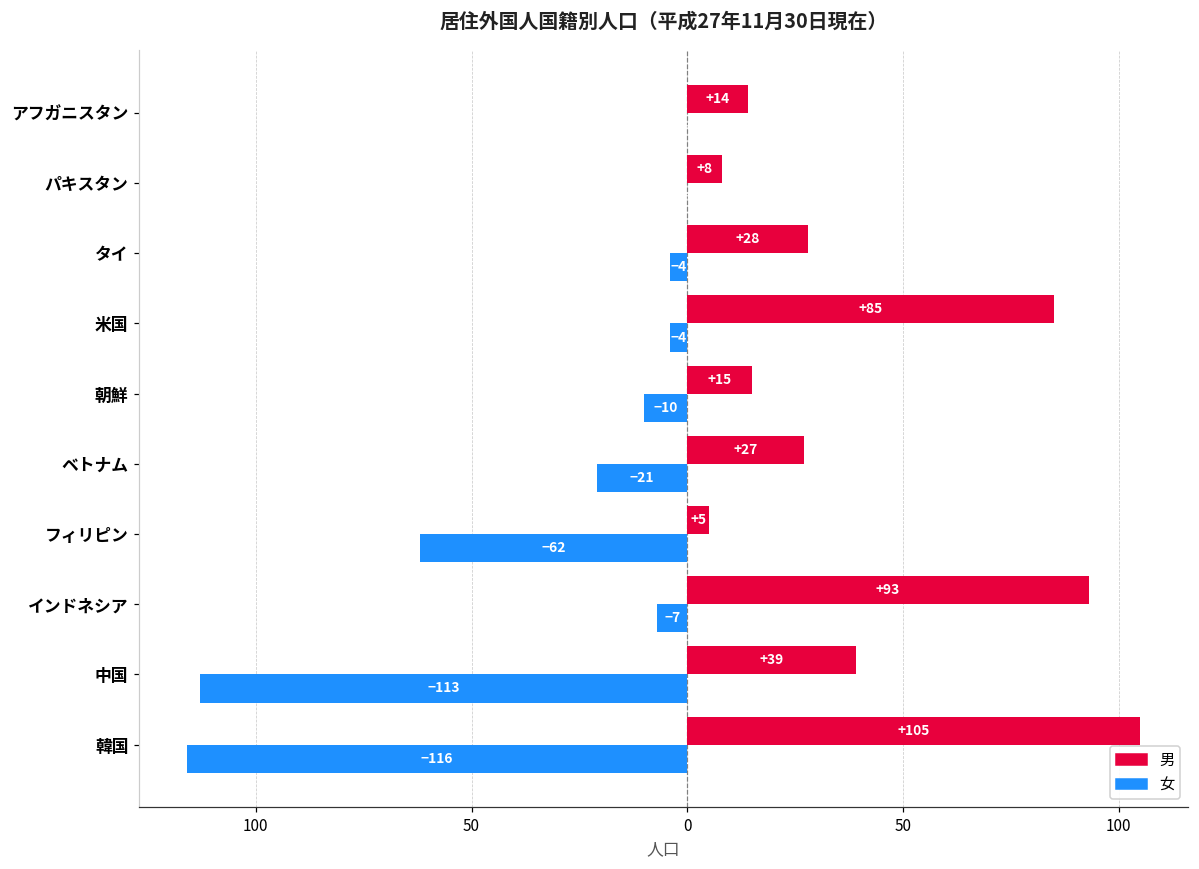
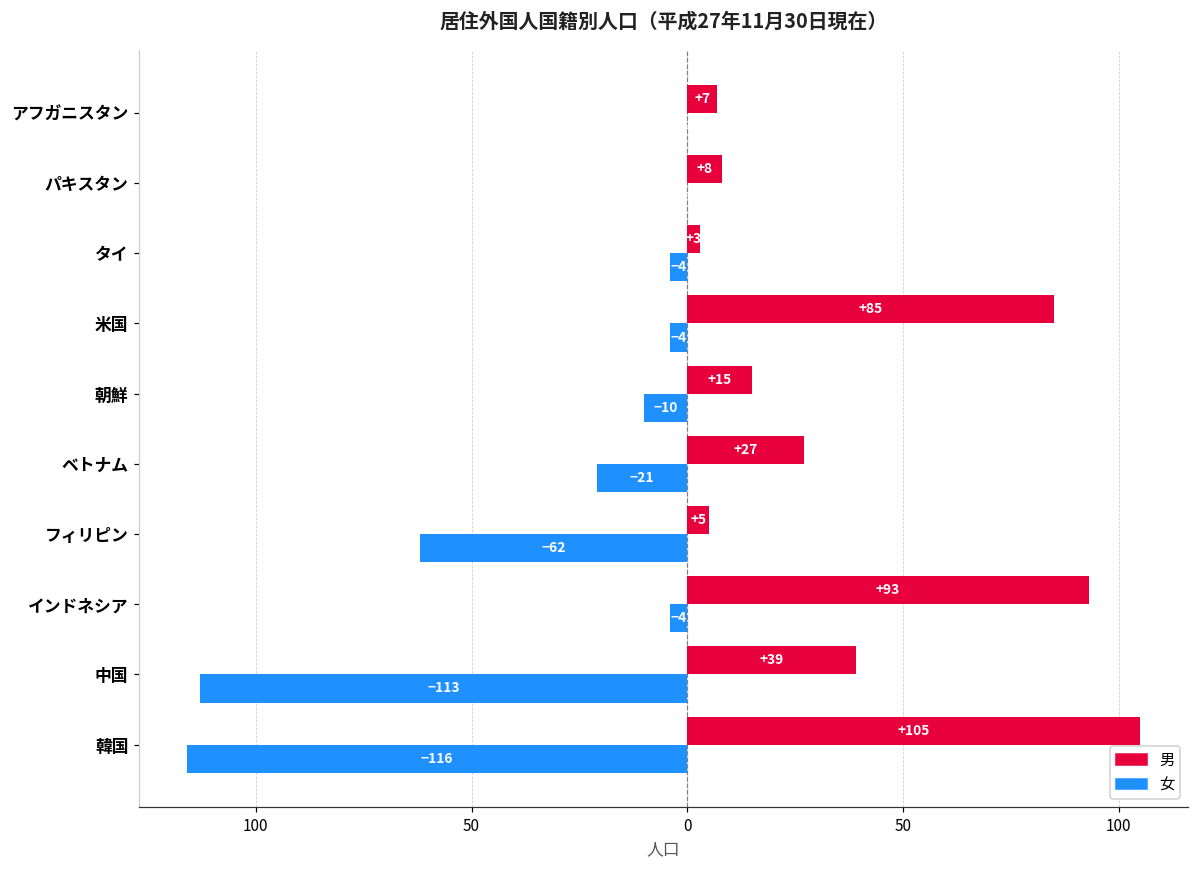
  {
    "男": {
-     "アフガニスタン": "+14",
+     "アフガニスタン": "+7",
      "パキスタン": "+8",
-     "タイ": "+28",
+     "タイ": "+3",
      "米国": "+85",
      "朝鮮": "+15",
      "ベトナム": "+27",
      "フィリピン": "+5",
      "インドネシア": "+93",
      "中国": "+39",
      "韓国": "+105"
    },
    "女": {
      "タイ": "-4",
      "米国": "-4",
      "朝鮮": "-10",
      "ベトナム": "-21",
      "フィリピン": "-62",
-     "インドネシア": "-7",
+     "インドネシア": "-4",
      "中国": "-113",
      "韓国": "-116"
    }
  }
